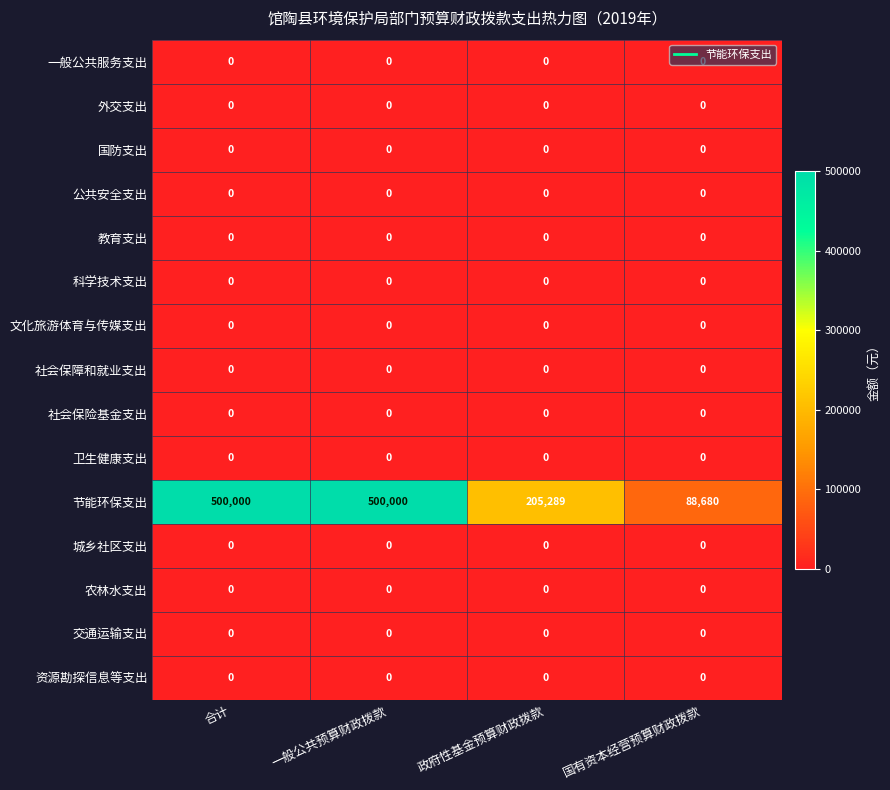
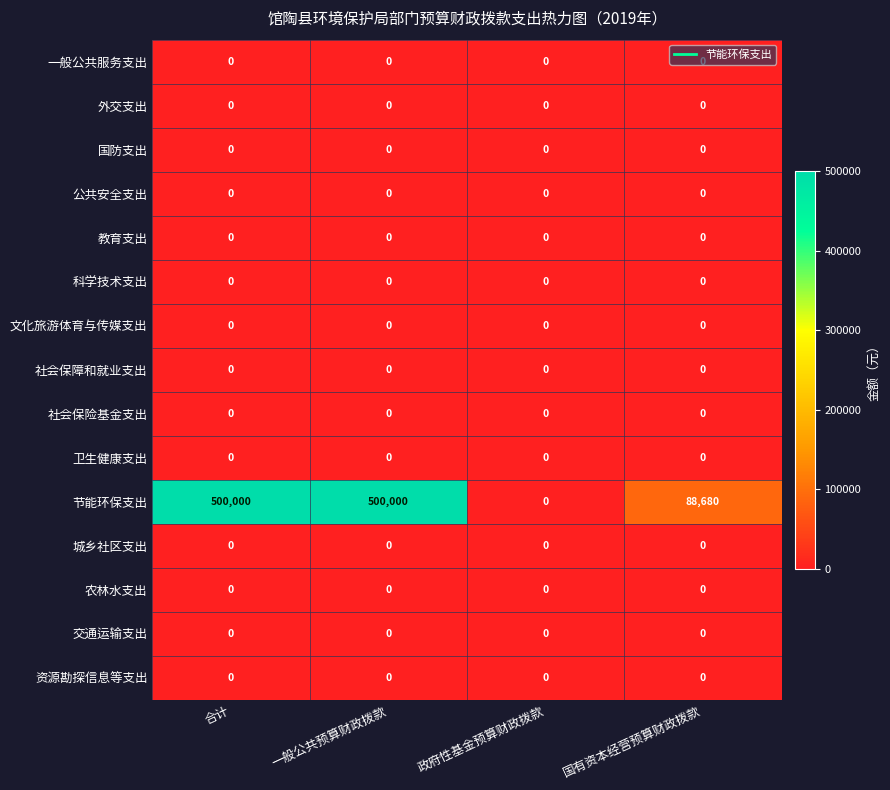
  {
    "一般公共服务支出": {
      "合计": "0",
      "一般公共预算财政拨款": "0",
      "政府性基金预算财政拨款": "0"
    },
    "外交支出": {
      "合计": "0",
      "一般公共预算财政拨款": "0",
      "政府性基金预算财政拨款": "0",
      "国有资本经营预算财政拨款": "0"
    },
    "国防支出": {
      "合计": "0",
      "一般公共预算财政拨款": "0",
      "政府性基金预算财政拨款": "0",
      "国有资本经营预算财政拨款": "0"
    },
    "公共安全支出": {
      "合计": "0",
      "一般公共预算财政拨款": "0",
      "政府性基金预算财政拨款": "0",
      "国有资本经营预算财政拨款": "0"
    },
    "教育支出": {
      "合计": "0",
      "一般公共预算财政拨款": "0",
      "政府性基金预算财政拨款": "0",
      "国有资本经营预算财政拨款": "0"
    },
    "科学技术支出": {
      "合计": "0",
      "一般公共预算财政拨款": "0",
      "政府性基金预算财政拨款": "0",
      "国有资本经营预算财政拨款": "0"
    },
    "文化旅游体育与传媒支出": {
      "合计": "0",
      "一般公共预算财政拨款": "0",
      "政府性基金预算财政拨款": "0",
      "国有资本经营预算财政拨款": "0"
    },
    "社会保障和就业支出": {
      "合计": "0",
      "一般公共预算财政拨款": "0",
      "政府性基金预算财政拨款": "0",
      "国有资本经营预算财政拨款": "0"
    },
    "社会保险基金支出": {
      "合计": "0",
      "一般公共预算财政拨款": "0",
      "政府性基金预算财政拨款": "0",
      "国有资本经营预算财政拨款": "0"
    },
    "卫生健康支出": {
      "合计": "0",
      "一般公共预算财政拨款": "0",
      "政府性基金预算财政拨款": "0",
      "国有资本经营预算财政拨款": "0"
    },
    "节能环保支出": {
      "合计": "500,000",
      "一般公共预算财政拨款": "500,000",
-     "政府性基金预算财政拨款": "205,289",
+     "政府性基金预算财政拨款": "0",
      "国有资本经营预算财政拨款": "88,680"
    },
    "城乡社区支出": {
      "合计": "0",
      "一般公共预算财政拨款": "0",
      "政府性基金预算财政拨款": "0",
      "国有资本经营预算财政拨款": "0"
    },
    "农林水支出": {
      "合计": "0",
      "一般公共预算财政拨款": "0",
      "政府性基金预算财政拨款": "0",
      "国有资本经营预算财政拨款": "0"
    },
    "交通运输支出": {
      "合计": "0",
      "一般公共预算财政拨款": "0",
      "政府性基金预算财政拨款": "0",
      "国有资本经营预算财政拨款": "0"
    },
    "资源勘探信息等支出": {
      "合计": "0",
      "一般公共预算财政拨款": "0",
      "政府性基金预算财政拨款": "0",
      "国有资本经营预算财政拨款": "0"
    }
  }
